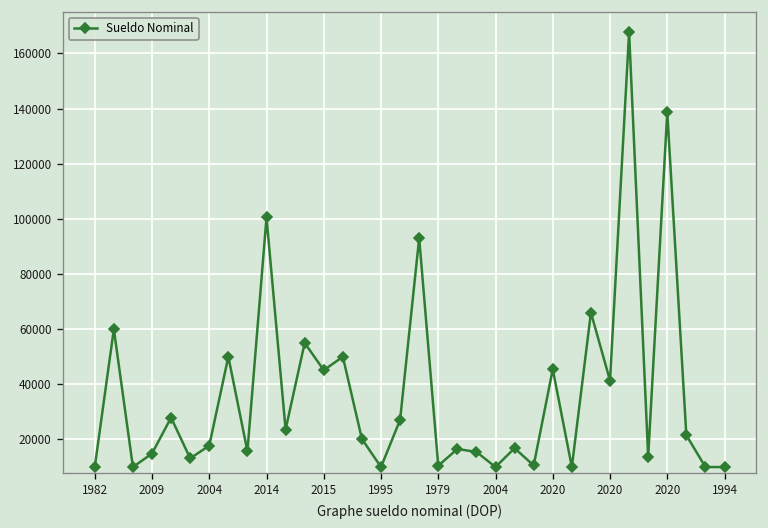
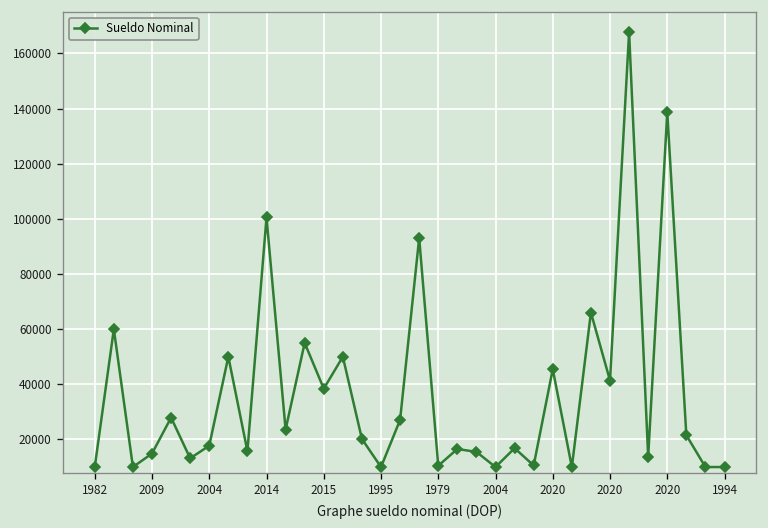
  {
    "1982": 10000,
    "2009": 15000,
-   "2015": 45000,
+   "2015": 38000,
    "1995": 10000,
    "1979": 10000,
    "1994": 10000
  }
